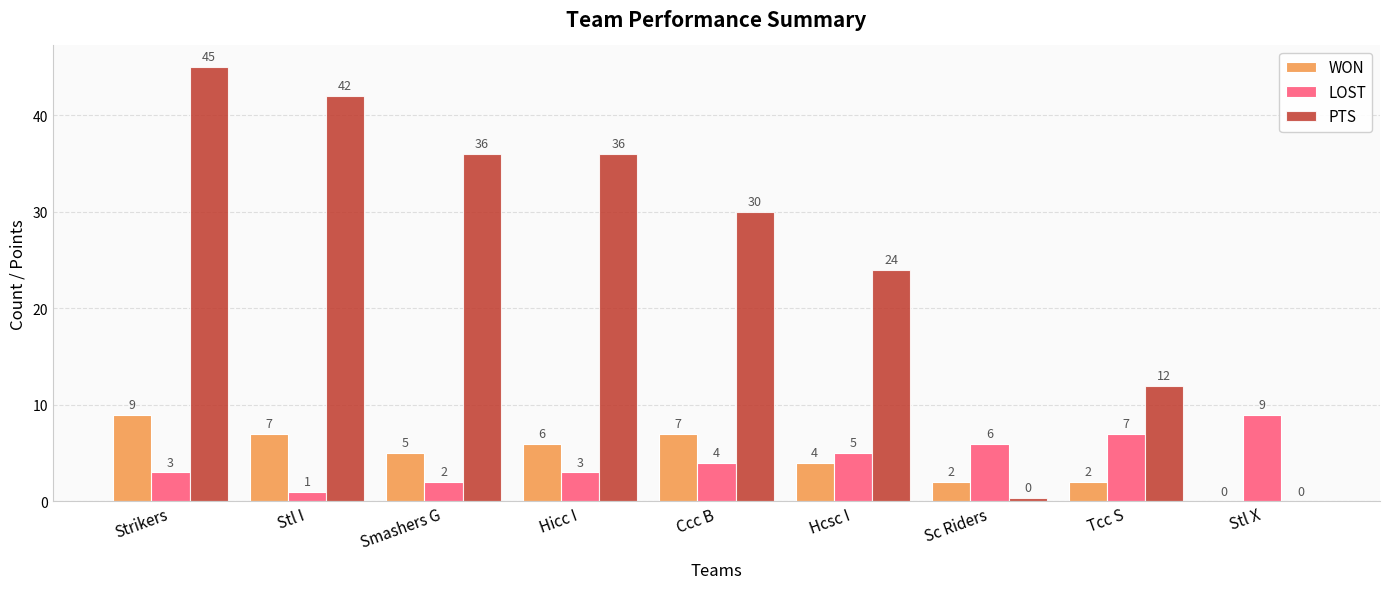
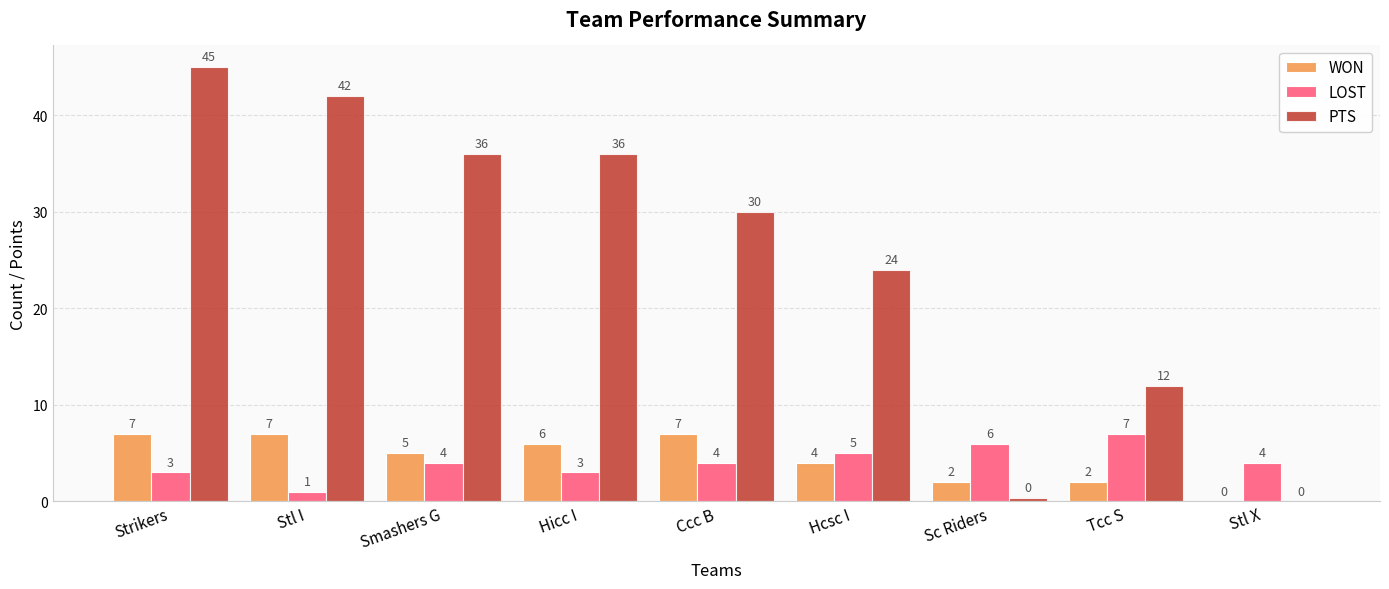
  {
    "WON": {
-     "Strikers": 9,
+     "Strikers": 7,
      "Stl I": 7,
      "Smashers G": 5,
      "Hicc I": 6,
      "Ccc B": 7,
      "Hcsc I": 4,
      "Sc Riders": 2,
      "Tcc S": 2,
      "Stl X": 0
    },
    "LOST": {
      "Strikers": 3,
      "Stl I": 1,
-     "Smashers G": 2,
+     "Smashers G": 4,
      "Hicc I": 3,
      "Ccc B": 4,
      "Hcsc I": 5,
      "Sc Riders": 6,
      "Tcc S": 7,
-     "Stl X": 9
+     "Stl X": 4
    },
    "PTS": {
      "Strikers": 45,
      "Stl I": 42,
      "Smashers G": 36,
      "Hicc I": 36,
      "Ccc B": 30,
      "Hcsc I": 24,
      "Sc Riders": 0,
      "Tcc S": 12,
      "Stl X": 0
    }
  }
